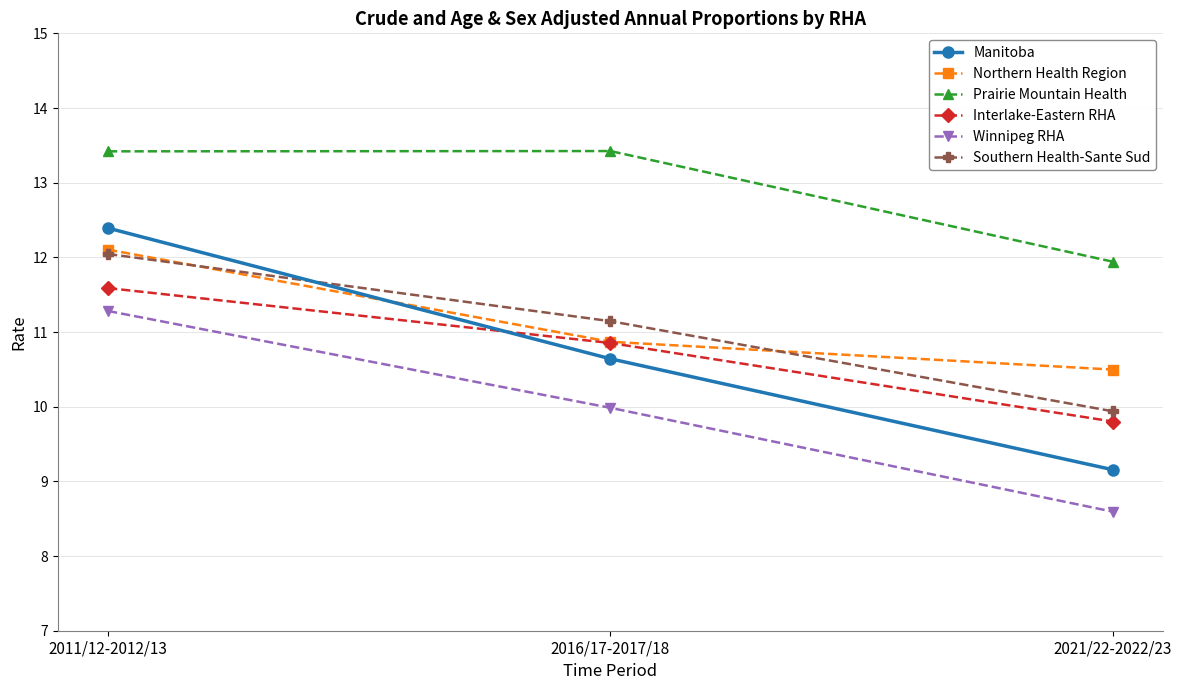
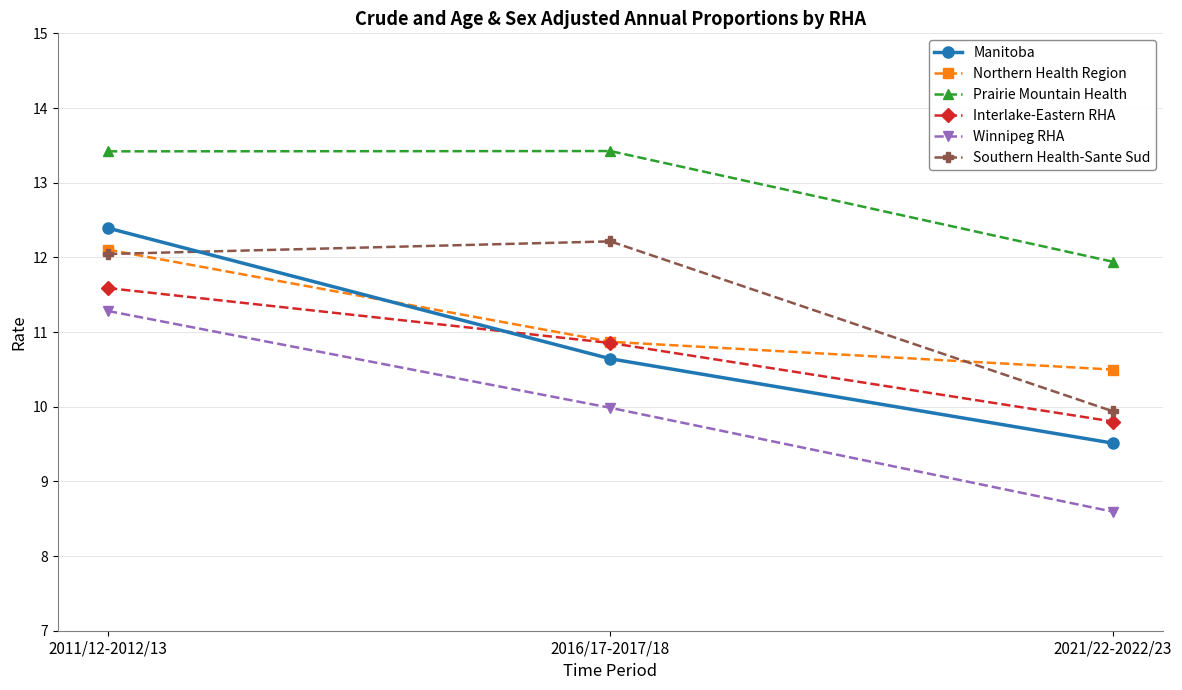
  {
    "Manitoba": {
      "2011/12-2012/13": 12.4,
      "2016/17-2017/18": 10.6,
-     "2021/22-2022/23": 9.2
+     "2021/22-2022/23": 9.5
    },
    "Northern Health Region": {
      "2011/12-2012/13": 12.1,
      "2021/22-2022/23": 10.5
    },
    "Prairie Mountain Health": {
      "2011/12-2012/13": 13.4,
      "2016/17-2017/18": 13.4,
      "2021/22-2022/23": 11.9
    },
    "Interlake-Eastern RHA": {
      "2011/12-2012/13": 11.6,
      "2021/22-2022/23": 9.8
    },
    "Winnipeg RHA": {
      "2011/12-2012/13": 11.3,
      "2016/17-2017/18": 10.0,
      "2021/22-2022/23": 8.6
    },
    "Southern Health-Sante Sud": {
      "2011/12-2012/13": 12.0,
-     "2016/17-2017/18": 11.1,
+     "2016/17-2017/18": 12.2,
      "2021/22-2022/23": 9.9
    }
  }
